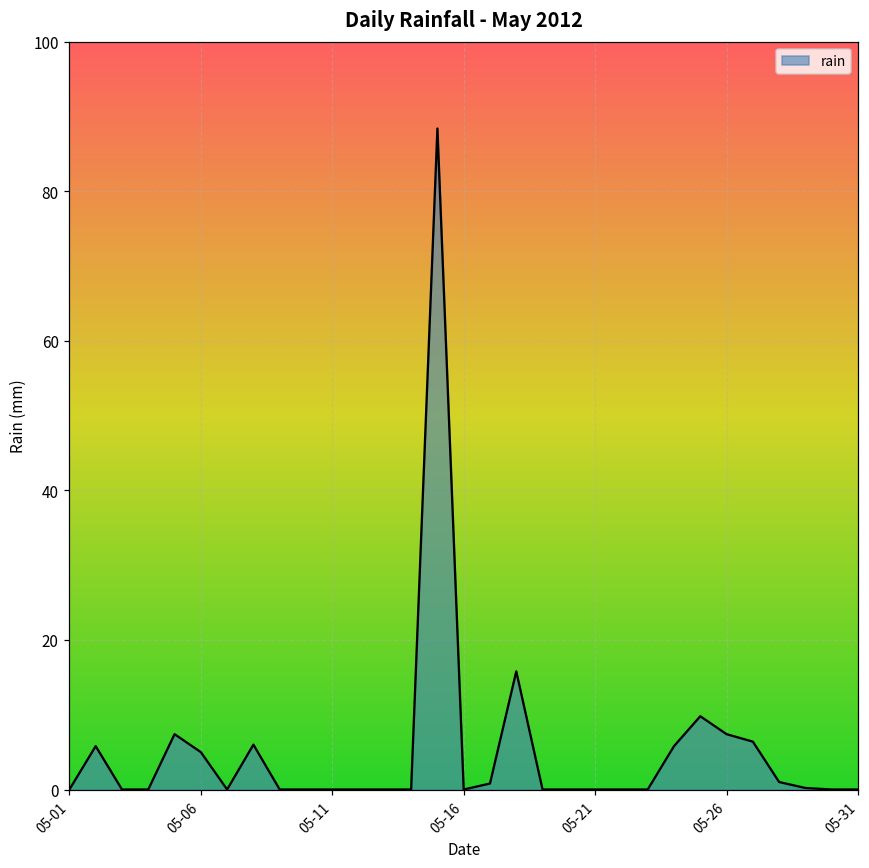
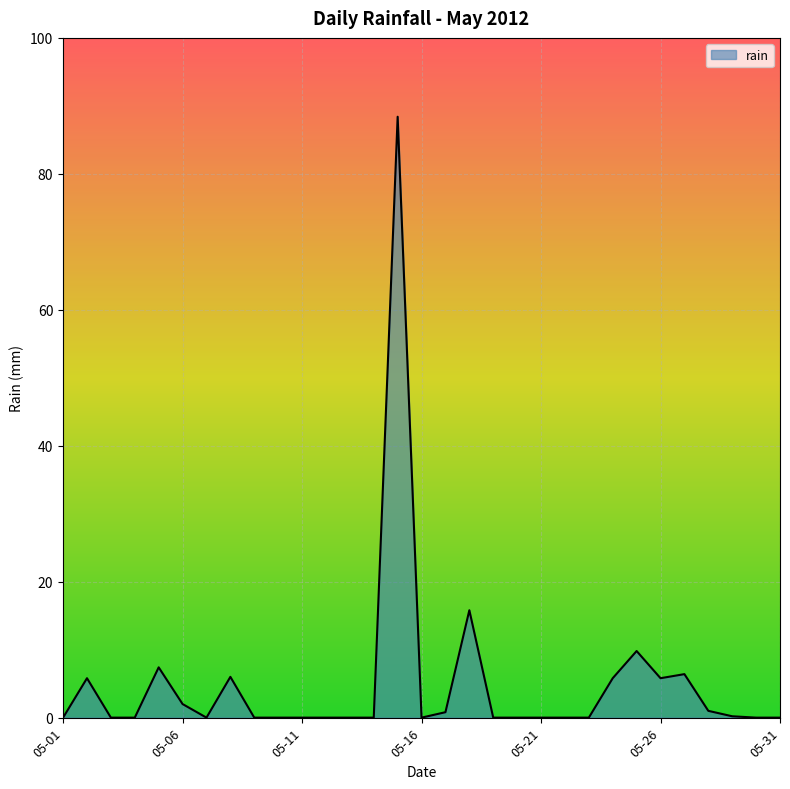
  {
    "05-01": 0,
-   "05-06": 5,
+   "05-06": 2,
    "05-11": 0,
    "05-16": 0,
    "05-21": 0,
-   "05-26": 7,
+   "05-26": 6,
    "05-31": 0
  }
